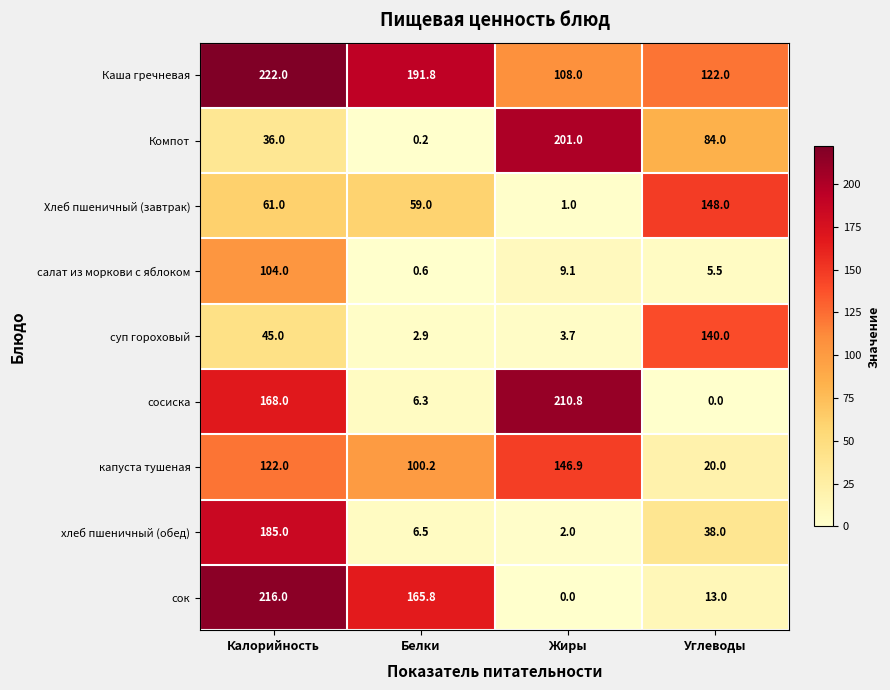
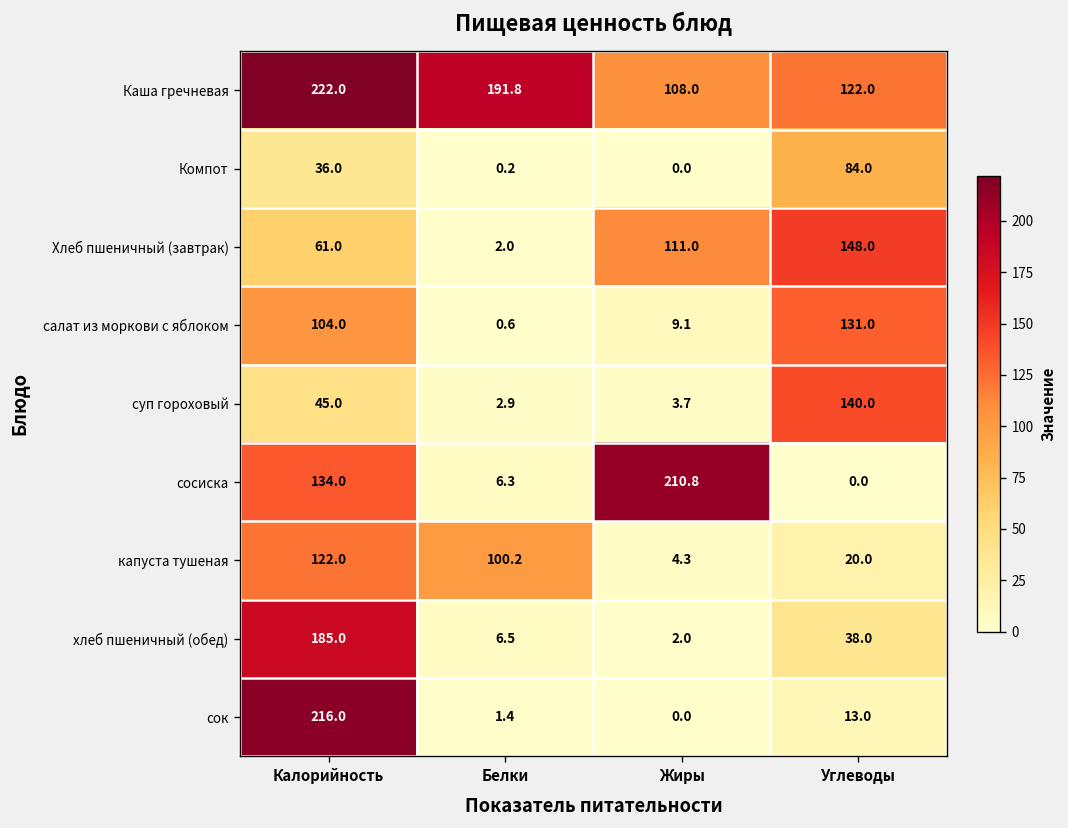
  {
    "Каша гречневая": {
      "Калорийность": 222.0,
      "Белки": 191.8,
      "Жиры": 108.0,
      "Углеводы": 122.0
    },
    "Компот": {
      "Калорийность": 36.0,
      "Белки": 0.2,
-     "Жиры": 201.0,
+     "Жиры": 0.0,
      "Углеводы": 84.0
    },
    "Хлеб пшеничный (завтрак)": {
      "Калорийность": 61.0,
-     "Белки": 59.0,
-     "Жиры": 1.0,
+     "Белки": 2.0,
+     "Жиры": 111.0,
      "Углеводы": 148.0
    },
    "салат из моркови с яблоком": {
      "Калорийность": 104.0,
      "Белки": 0.6,
      "Жиры": 9.1,
-     "Углеводы": 5.5
+     "Углеводы": 131.0
    },
    "суп гороховый": {
      "Калорийность": 45.0,
      "Белки": 2.9,
      "Жиры": 3.7,
      "Углеводы": 140.0
    },
    "сосиска": {
-     "Калорийность": 168.0,
+     "Калорийность": 134.0,
      "Белки": 6.3,
      "Жиры": 210.8,
      "Углеводы": 0.0
    },
    "капуста тушеная": {
      "Калорийность": 122.0,
      "Белки": 100.2,
-     "Жиры": 146.9,
+     "Жиры": 4.3,
      "Углеводы": 20.0
    },
    "хлеб пшеничный (обед)": {
      "Калорийность": 185.0,
      "Белки": 6.5,
      "Жиры": 2.0,
      "Углеводы": 38.0
    },
    "сок": {
      "Калорийность": 216.0,
-     "Белки": 165.8,
+     "Белки": 1.4,
      "Жиры": 0.0,
      "Углеводы": 13.0
    }
  }
